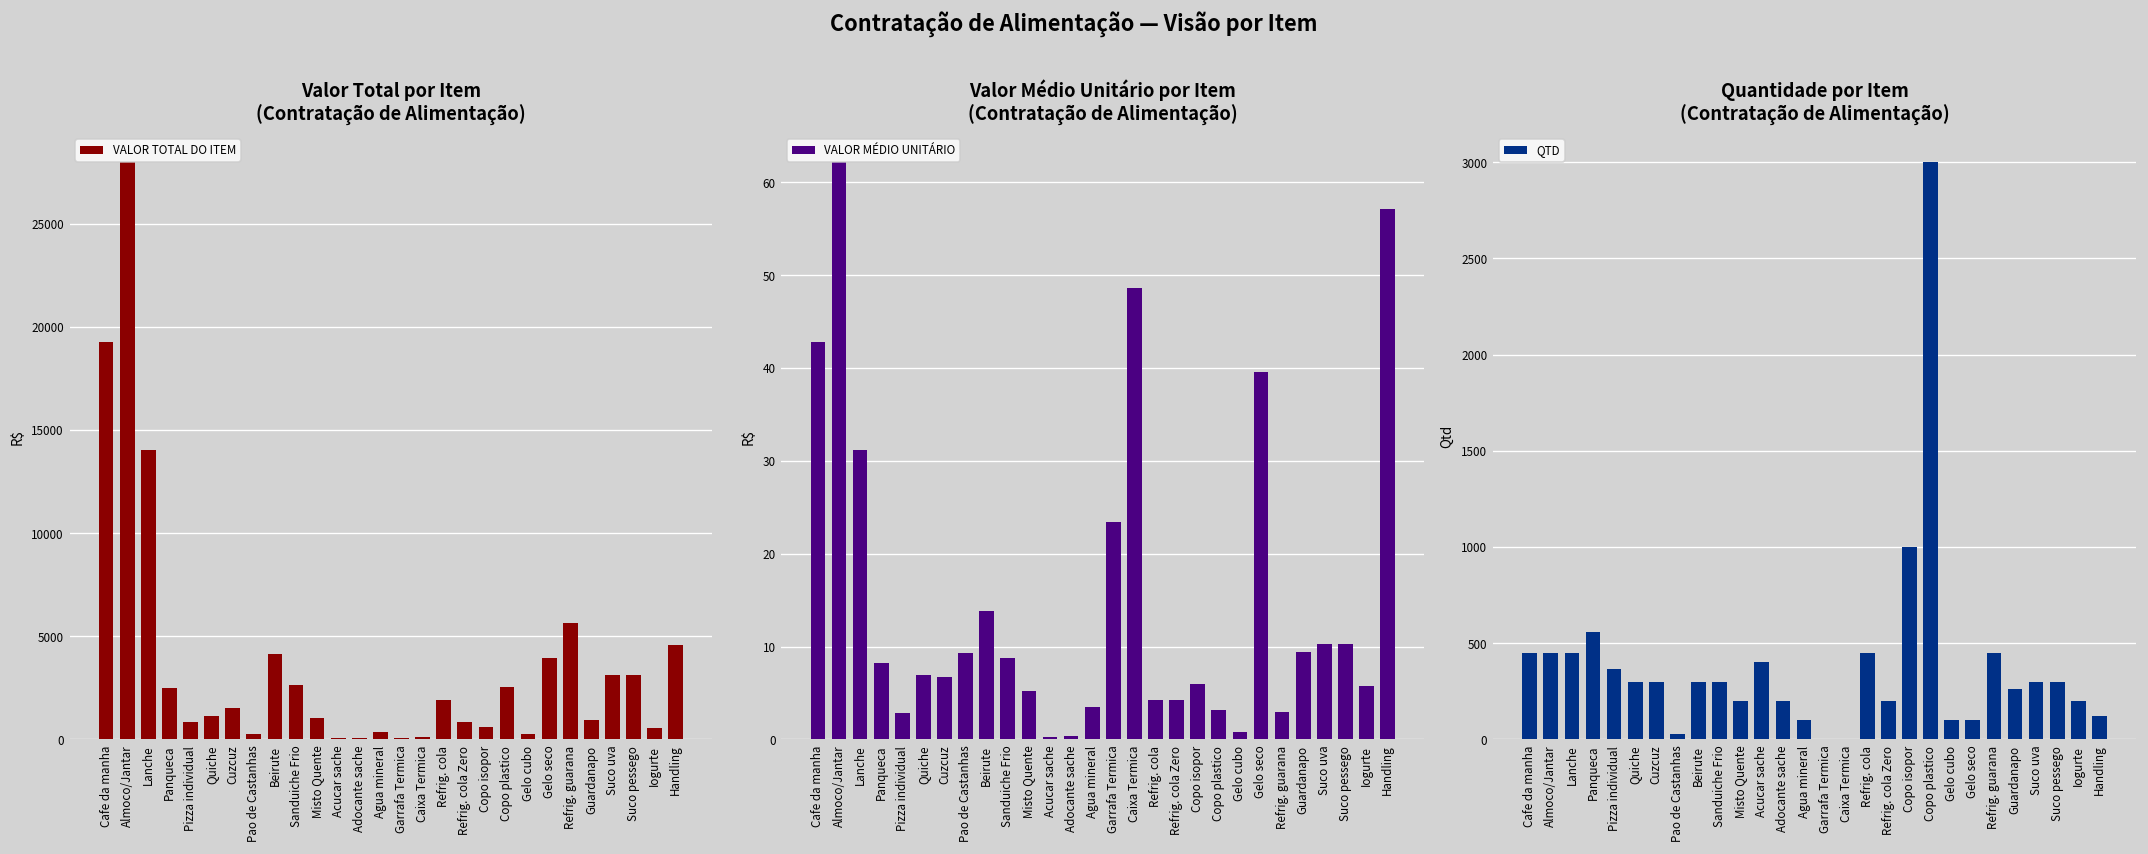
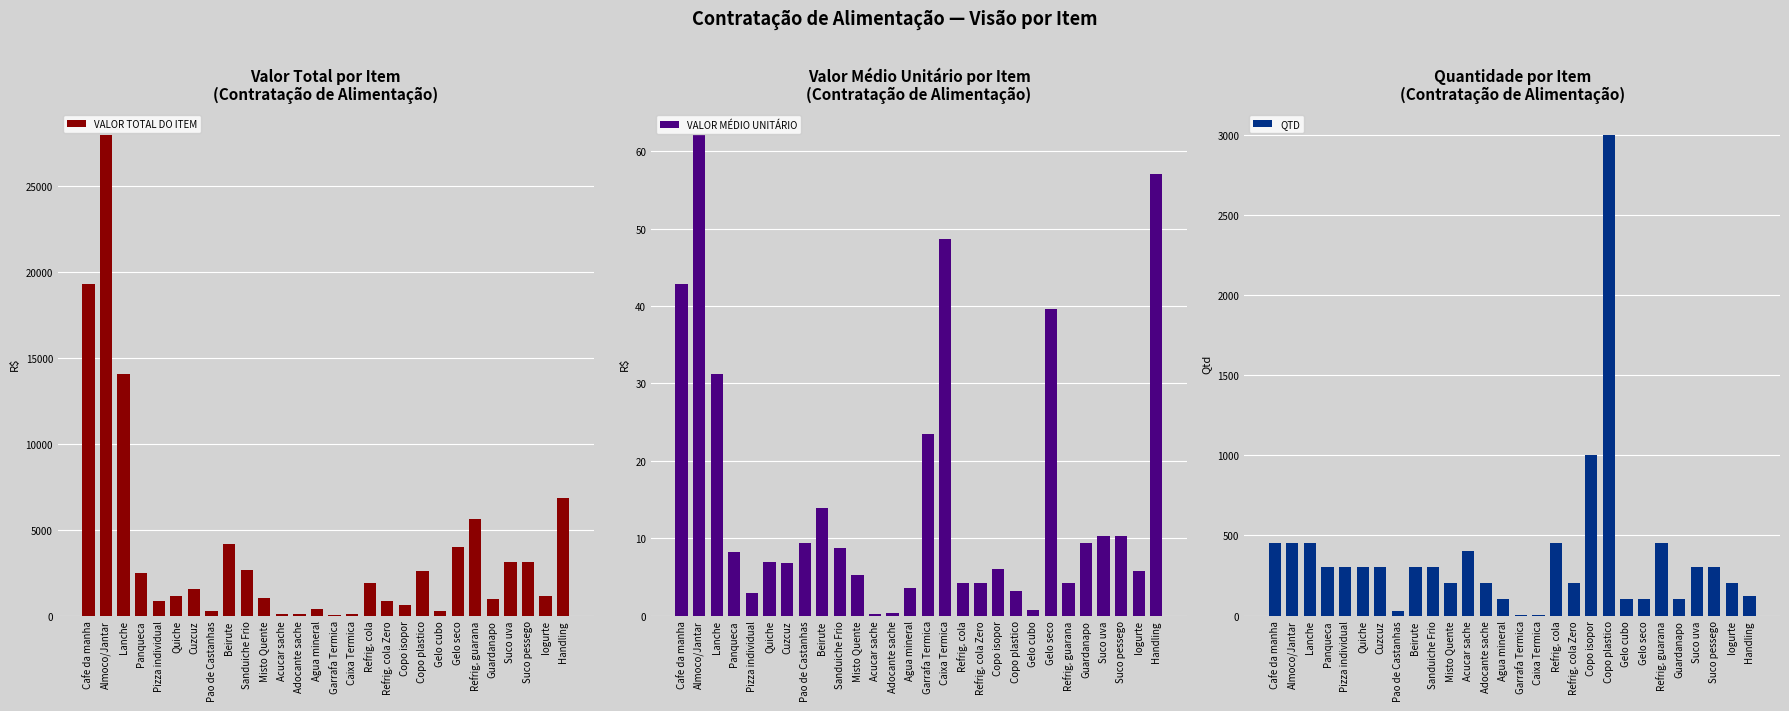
  {
    "Valor Total por Item (Contratação de Alimentação)": {
      "Cafe da manha": 19300,
      "Almoco/Jantar": 28000,
      "Lanche": 14000,
      "Panqueca": 2500,
      "Pizza individual": 900,
      "Quiche": 1200,
      "Cuzcuz": 1500,
      "Pao de Castanhas": 300,
      "Beirute": 4200,
      "Sanduiche Frio": 2600,
      "Misto Quente": 1000,
      "Agua mineral": 400,
      "Refrig. cola": 1900,
      "Refrig. cola Zero": 800,
      "Copo isopor": 600,
      "Copo plastico": 2600,
      "Gelo cubo": 300,
      "Gelo seco": 4000,
      "Refrig. guarana": 5600,
      "Guardanapo": 900,
      "Suco uva": 3100,
      "Suco pessego": 3100,
-     "Iogurte": 500,
-     "Handling": 4600
+     "Iogurte": 1200,
+     "Handling": 6900
    },
    "Valor Médio Unitário por Item (Contratação de Alimentação)": {
      "Cafe da manha": 43,
      "Almoco/Jantar": 62,
      "Lanche": 31,
      "Panqueca": 8,
      "Pizza individual": 3,
      "Quiche": 7,
      "Cuzcuz": 7,
      "Pao de Castanhas": 9,
      "Beirute": 14,
      "Sanduiche Frio": 9,
      "Misto Quente": 5,
      "Agua mineral": 4,
      "Garrafa Termica": 23,
      "Caixa Termica": 49,
      "Refrig. cola": 4,
      "Refrig. cola Zero": 4,
      "Copo isopor": 6,
      "Copo plastico": 3,
      "Gelo cubo": 1,
      "Gelo seco": 40,
-     "Refrig. guarana": 3,
+     "Refrig. guarana": 4,
      "Guardanapo": 9,
      "Suco uva": 10,
      "Suco pessego": 10,
      "Iogurte": 6,
      "Handling": 57
    },
    "Quantidade por Item (Contratação de Alimentação)": {
      "Cafe da manha": 450,
      "Almoco/Jantar": 450,
      "Lanche": 450,
-     "Panqueca": 560,
-     "Pizza individual": 370,
+     "Panqueca": 300,
+     "Pizza individual": 300,
      "Quiche": 300,
      "Cuzcuz": 300,
      "Pao de Castanhas": 30,
      "Beirute": 300,
      "Sanduiche Frio": 300,
      "Misto Quente": 200,
      "Acucar sache": 400,
      "Adocante sache": 200,
      "Agua mineral": 100,
      "Refrig. cola": 450,
      "Refrig. cola Zero": 200,
      "Copo isopor": 1000,
      "Copo plastico": 3000,
      "Gelo cubo": 100,
      "Gelo seco": 100,
      "Refrig. guarana": 450,
-     "Guardanapo": 260,
+     "Guardanapo": 100,
      "Suco uva": 300,
      "Suco pessego": 300,
      "Iogurte": 200,
      "Handling": 120
    }
  }
